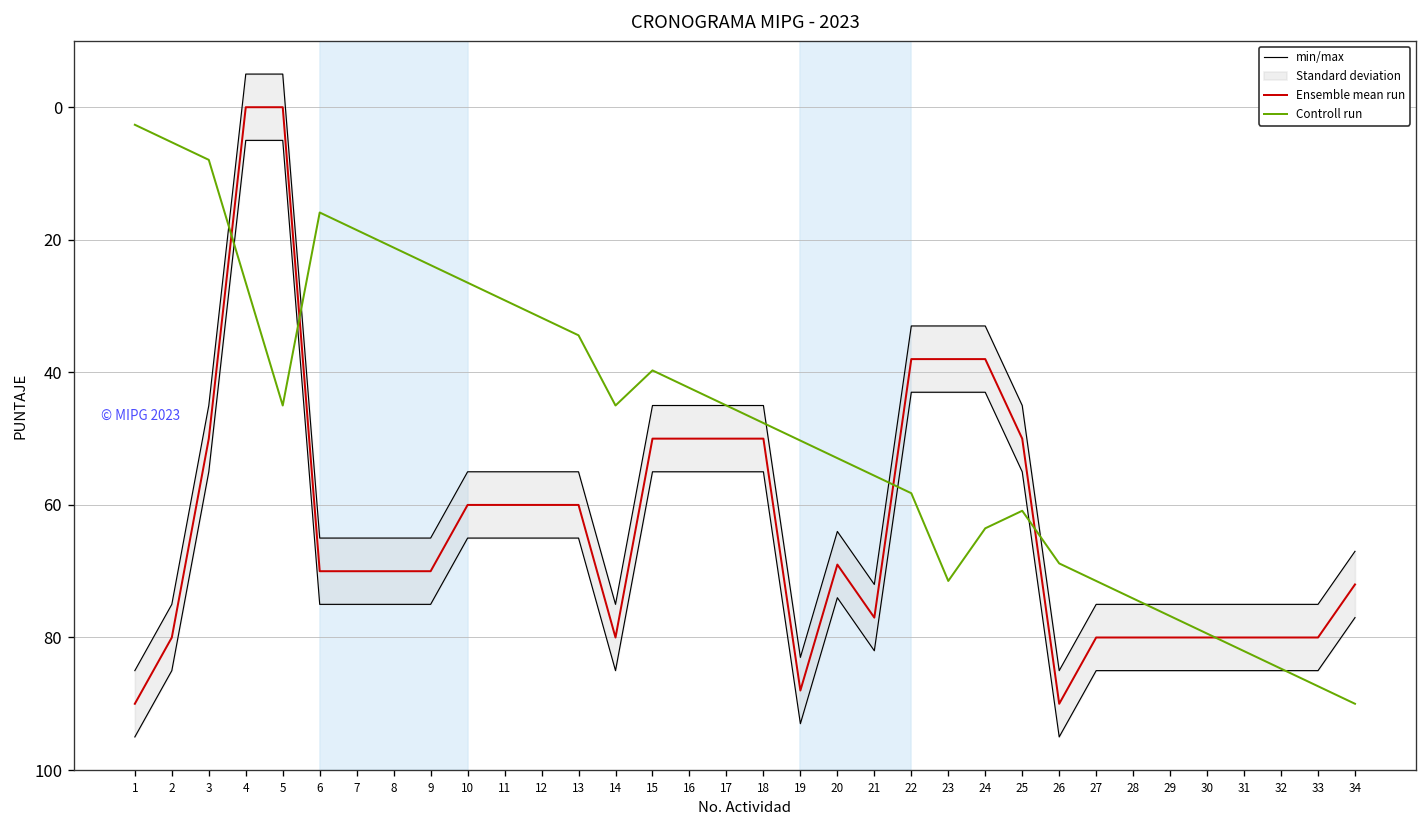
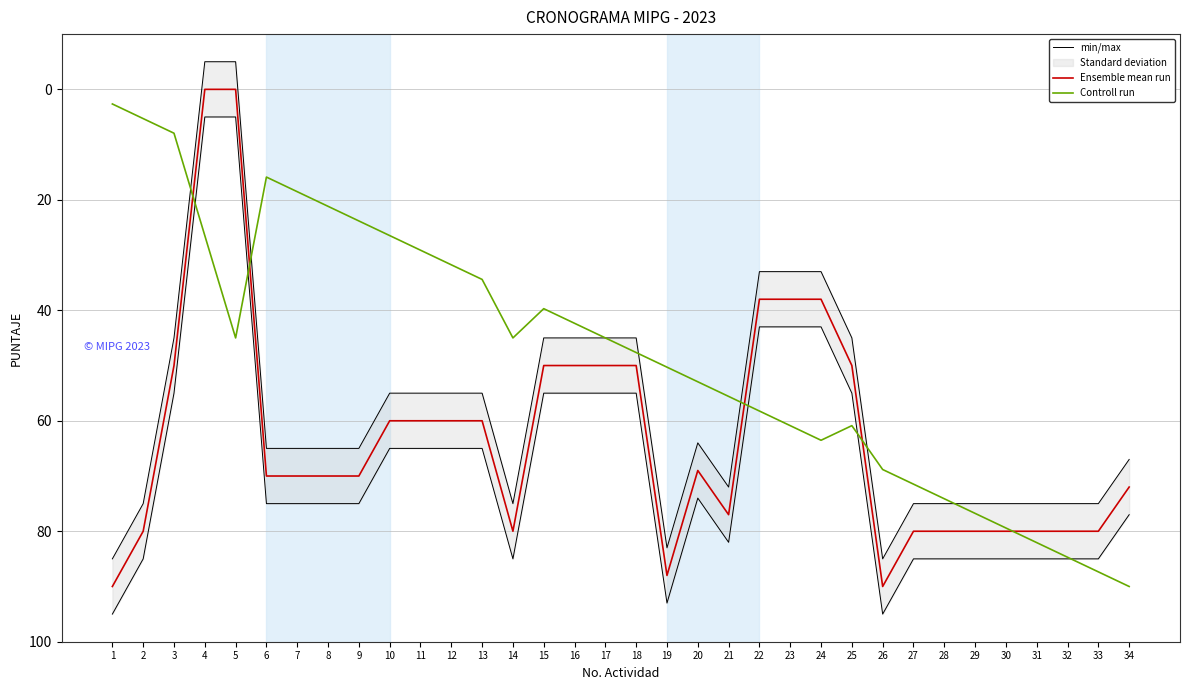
  {
    "Standard deviation": {
      "1": 95,
      "2": 85,
      "3": 55,
      "4": 5,
      "5": 5,
      "6": 75,
      "7": 75,
      "8": 75,
      "9": 75,
      "10": 65,
      "11": 65,
      "12": 65,
      "13": 65,
      "14": 85,
      "15": 55,
      "16": 55,
      "17": 55,
      "18": 55,
      "19": 93,
      "20": 74,
      "21": 82,
      "22": 43,
      "23": 43,
      "24": 43,
      "25": 55,
      "26": 95,
      "27": 85,
      "28": 85,
      "29": 85,
      "30": 85,
      "31": 85,
      "33": 85,
      "34": 77
    },
    "Ensemble mean run": {
      "1": 90,
      "2": 80,
      "3": 50,
      "4": 0,
      "5": 0,
      "6": 70,
      "7": 70,
      "8": 70,
      "9": 70,
      "10": 60,
      "11": 60,
      "12": 60,
      "13": 60,
      "14": 80,
      "15": 50,
      "16": 50,
      "17": 50,
      "18": 50,
      "19": 88,
      "20": 69,
      "21": 77,
      "22": 38,
      "23": 38,
      "24": 38,
      "25": 50,
      "26": 90,
      "27": 80,
      "28": 80,
      "29": 80,
      "30": 80,
      "31": 80,
      "32": 80,
      "33": 80,
      "34": 72
    },
    "Controll run": {
      "1": 3,
      "2": 5,
      "3": 8,
      "4": 26,
      "5": 45,
      "6": 16,
      "7": 19,
      "8": 21,
      "9": 24,
      "10": 26,
      "11": 29,
      "12": 32,
      "13": 34,
      "14": 45,
      "15": 40,
      "16": 42,
      "18": 48,
      "19": 50,
      "20": 53,
      "21": 56,
      "22": 58,
-     "23": 71,
+     "23": 61,
      "24": 64,
      "25": 61,
      "26": 69,
      "27": 71,
      "28": 74,
      "29": 77,
      "30": 79,
      "31": 82,
      "33": 87,
      "34": 90
    }
  }
